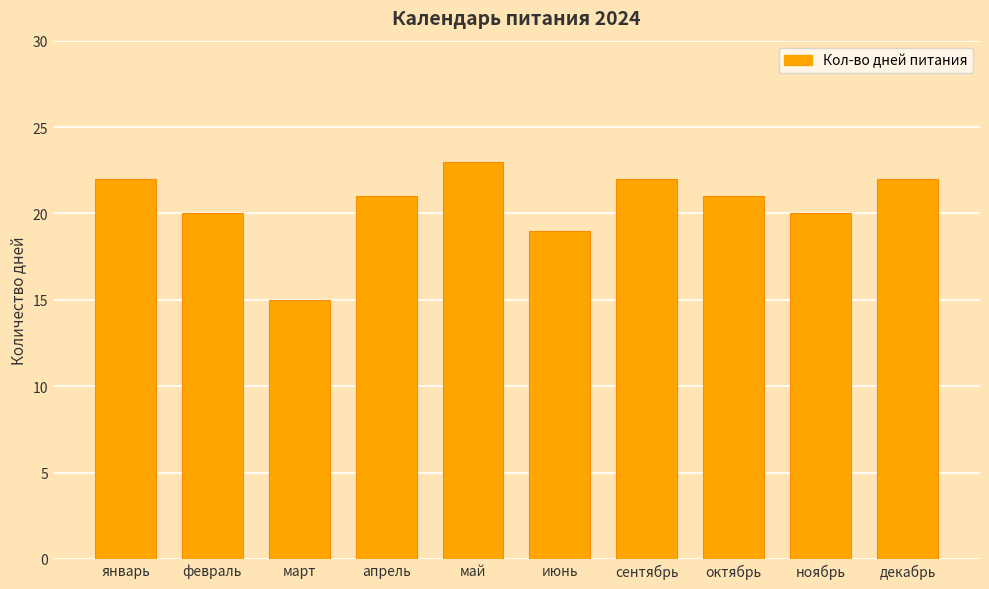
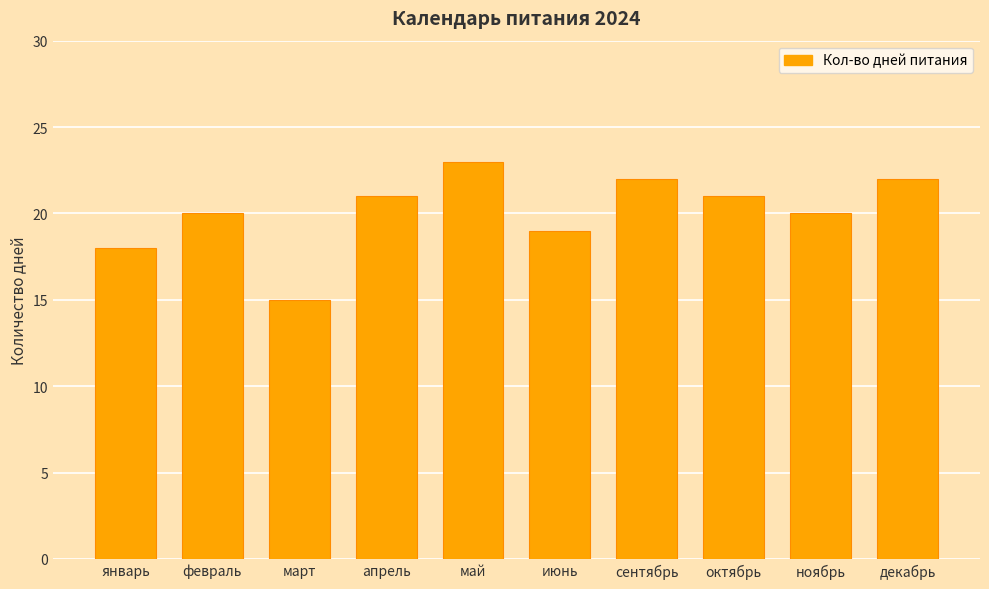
  {
-   "январь": 22,
+   "январь": 18,
    "февраль": 20,
    "март": 15,
    "апрель": 21,
    "май": 23,
    "июнь": 19,
    "сентябрь": 22,
    "октябрь": 21,
    "ноябрь": 20,
    "декабрь": 22
  }
